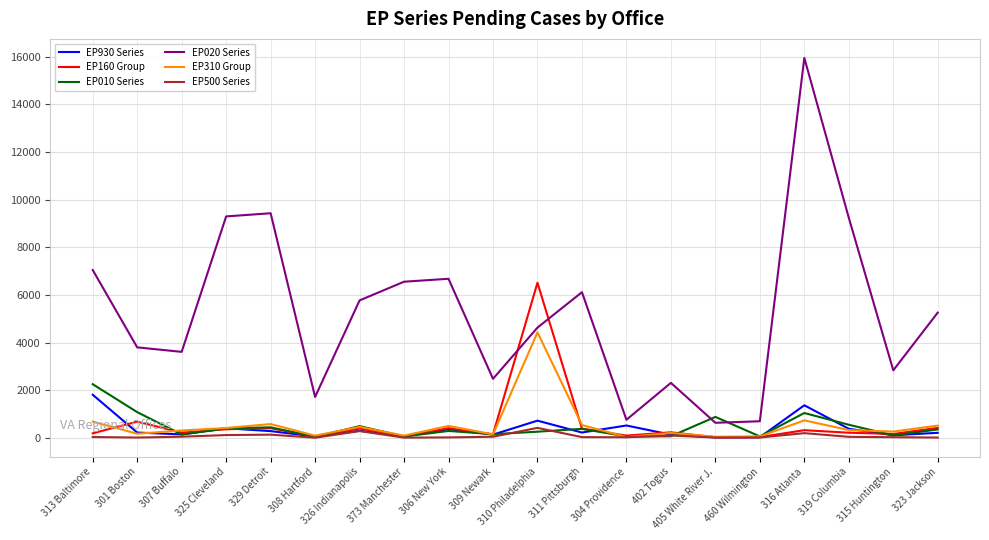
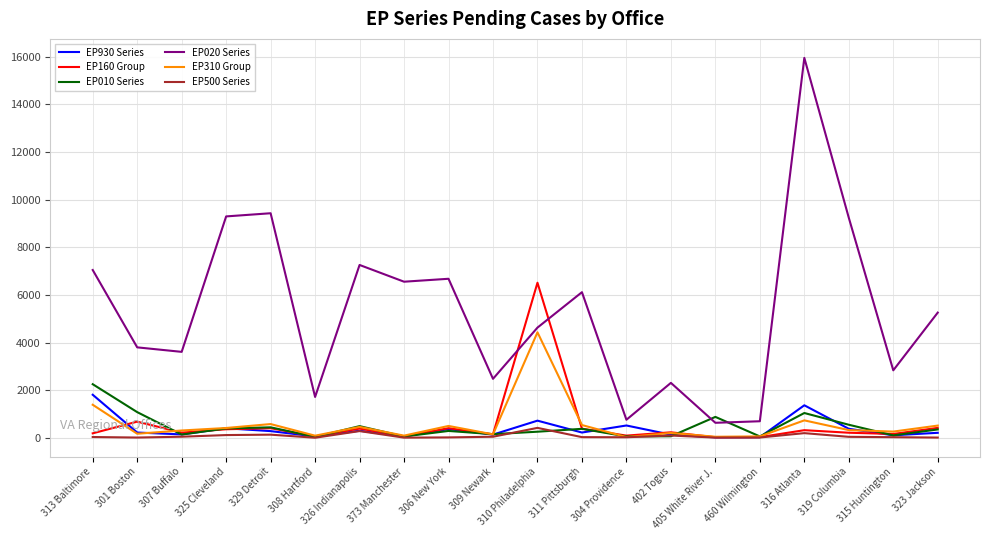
  {
    "EP930 Series": {
      "313 Baltimore": 1800,
      "329 Detroit": 300,
      "310 Philadelphia": 700,
      "311 Pittsburgh": 200,
      "304 Providence": 500,
      "316 Atlanta": 1400,
      "323 Jackson": 200
    },
    "EP160 Group": {
      "313 Baltimore": 200,
      "301 Boston": 700,
      "310 Philadelphia": 6500,
      "316 Atlanta": 300,
      "319 Columbia": 200
    },
    "EP010 Series": {
      "313 Baltimore": 2300,
      "301 Boston": 1100,
      "310 Philadelphia": 300,
      "405 White River J.": 900,
      "316 Atlanta": 1000,
      "319 Columbia": 600
    },
    "EP020 Series": {
      "313 Baltimore": 7000,
      "301 Boston": 3800,
      "307 Buffalo": 3600,
      "325 Cleveland": 9300,
      "329 Detroit": 9400,
      "308 Hartford": 1700,
-     "326 Indianapolis": 5800,
+     "326 Indianapolis": 7300,
      "373 Manchester": 6600,
      "306 New York": 6700,
      "309 Newark": 2500,
      "310 Philadelphia": 4600,
      "311 Pittsburgh": 6100,
      "304 Providence": 800,
      "402 Togus": 2300,
      "405 White River J.": 600,
      "460 Wilmington": 700,
      "316 Atlanta": 16000,
      "319 Columbia": 9200,
      "315 Huntington": 2800,
      "323 Jackson": 5300
    },
    "EP310 Group": {
-     "313 Baltimore": 700,
+     "313 Baltimore": 1400,
      "329 Detroit": 600,
      "310 Philadelphia": 4400,
      "311 Pittsburgh": 500,
      "316 Atlanta": 700
    },
    "EP500 Series": {
      "313 Baltimore": 0,
      "301 Boston": 0,
      "325 Cleveland": 100,
      "329 Detroit": 100,
      "306 New York": 0,
      "310 Philadelphia": 400,
      "311 Pittsburgh": 0,
      "316 Atlanta": 200,
      "319 Columbia": 0,
      "323 Jackson": 0
    }
  }
